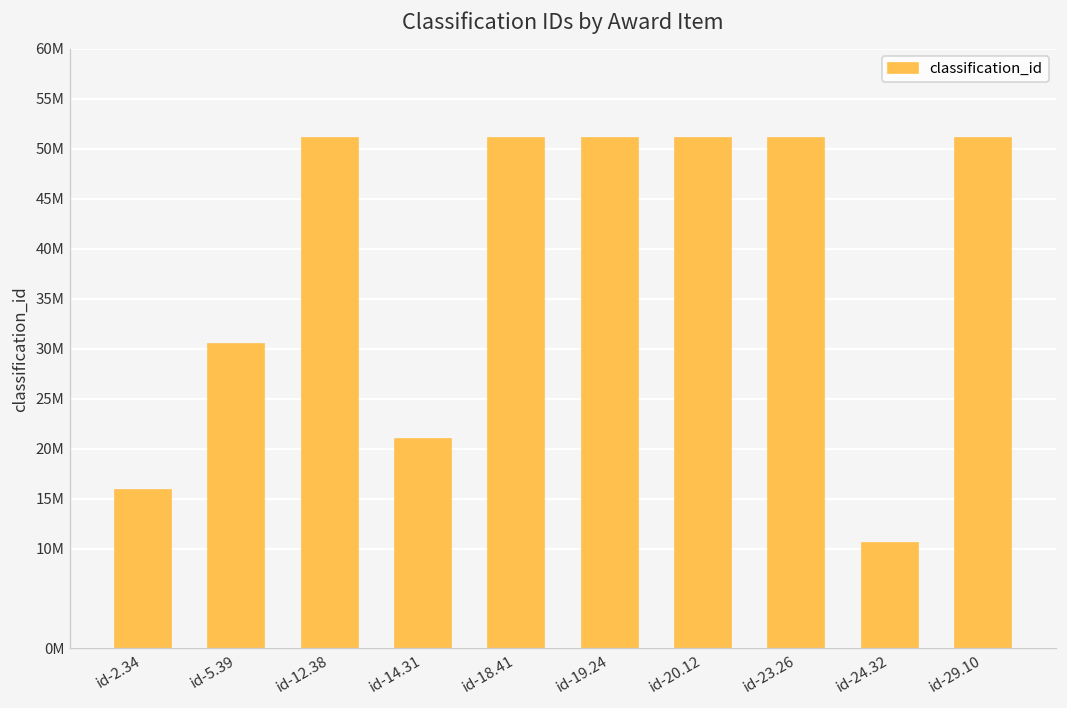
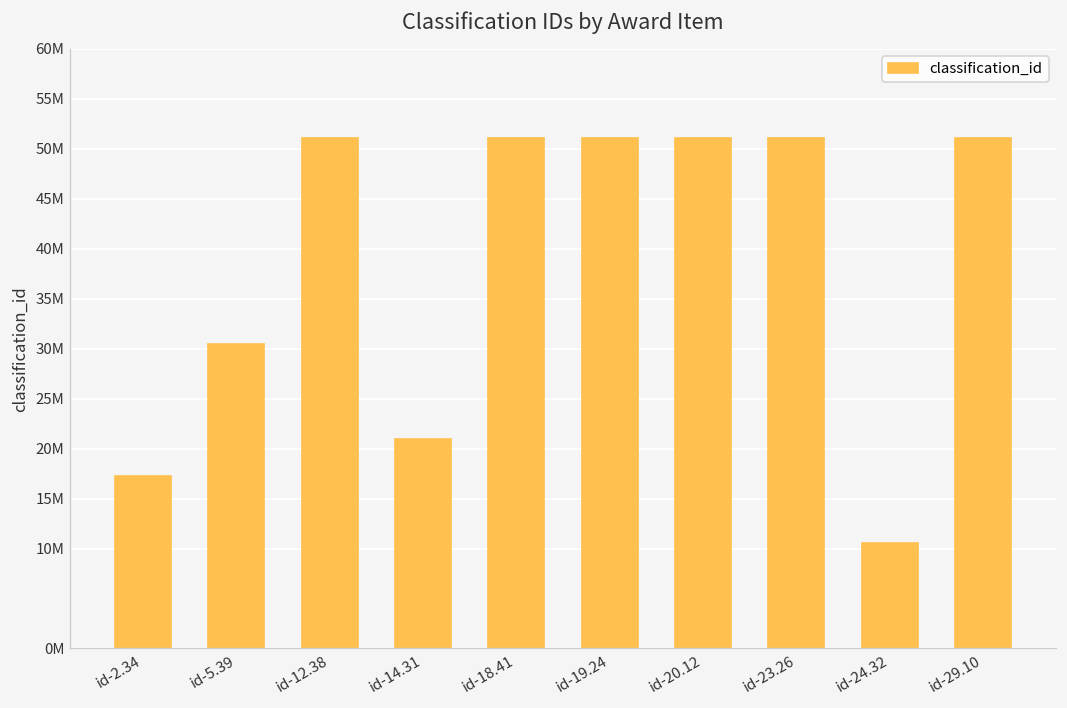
  {
-   "id-2.34": 16000000,
+   "id-2.34": 17000000,
    "id-5.39": 30000000,
    "id-12.38": 51000000,
    "id-14.31": 21000000,
    "id-18.41": 51000000,
    "id-19.24": 51000000,
    "id-20.12": 51000000,
    "id-23.26": 51000000,
    "id-24.32": 11000000,
    "id-29.10": 51000000
  }
